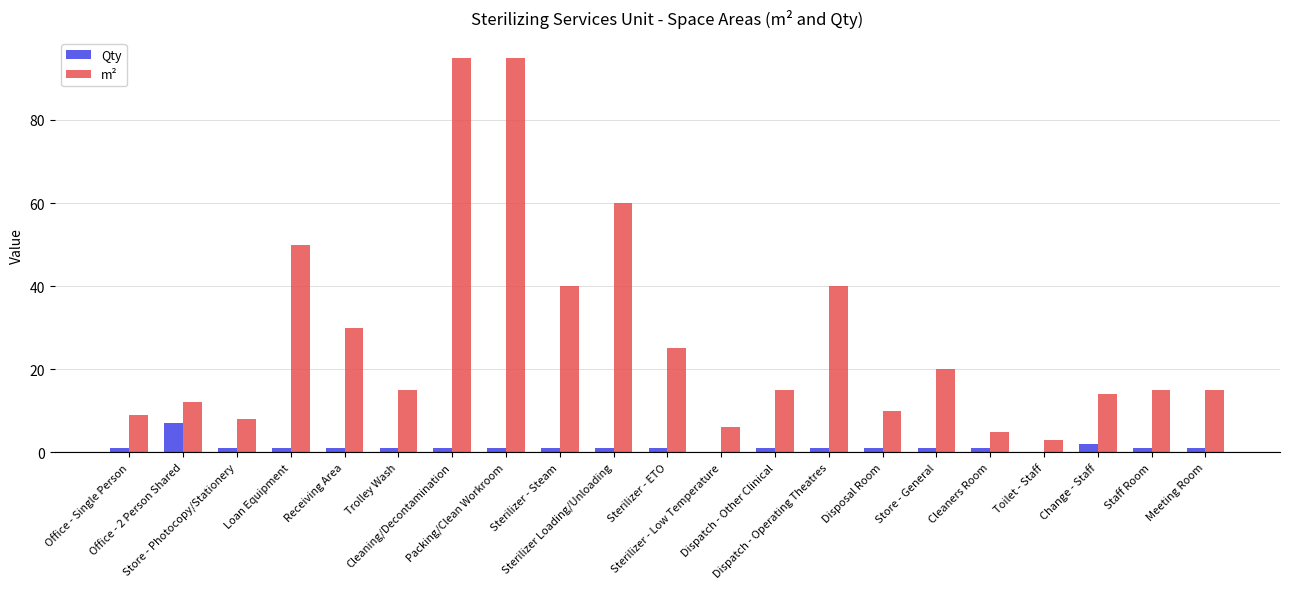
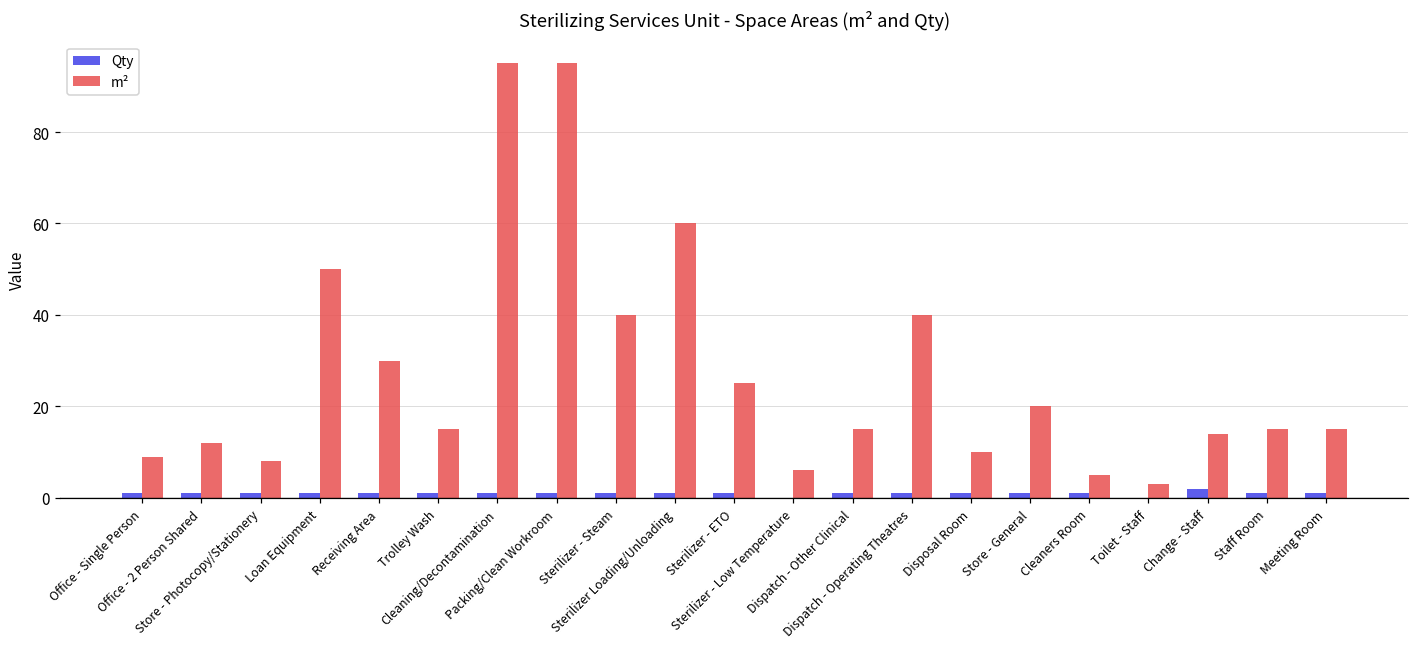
  {
    "Qty": {
      "Office - Single Person": 1,
-     "Office - 2 Person Shared": 7,
+     "Office - 2 Person Shared": 1,
      "Store - Photocopy/Stationery": 1,
      "Loan Equipment": 1,
      "Receiving Area": 1,
      "Trolley Wash": 1,
      "Cleaning/Decontamination": 1,
      "Packing/Clean Workroom": 1,
      "Sterilizer - Steam": 1,
      "Sterilizer Loading/Unloading": 1,
      "Sterilizer - ETO": 1,
      "Sterilizer - Low Temperature": 0,
      "Dispatch - Other Clinical": 1,
      "Dispatch - Operating Theatres": 1,
      "Disposal Room": 1,
      "Store - General": 1,
      "Cleaners Room": 1,
      "Toilet - Staff": 0,
      "Change - Staff": 2,
      "Staff Room": 1,
      "Meeting Room": 1
    },
    "m²": {
      "Office - Single Person": 9,
      "Office - 2 Person Shared": 12,
      "Store - Photocopy/Stationery": 8,
      "Loan Equipment": 50,
      "Receiving Area": 30,
      "Trolley Wash": 15,
      "Cleaning/Decontamination": 95,
      "Packing/Clean Workroom": 95,
      "Sterilizer - Steam": 40,
      "Sterilizer Loading/Unloading": 60,
      "Sterilizer - ETO": 25,
      "Sterilizer - Low Temperature": 6,
      "Dispatch - Other Clinical": 15,
      "Dispatch - Operating Theatres": 40,
      "Disposal Room": 10,
      "Store - General": 20,
      "Cleaners Room": 5,
      "Toilet - Staff": 3,
      "Change - Staff": 14,
      "Staff Room": 15,
      "Meeting Room": 15
    }
  }
